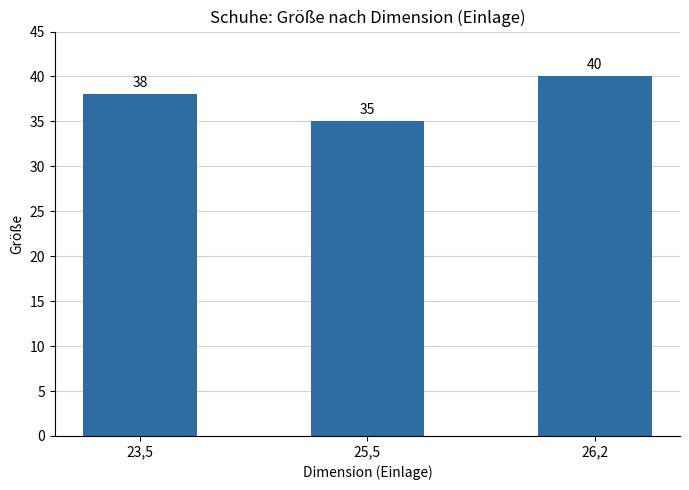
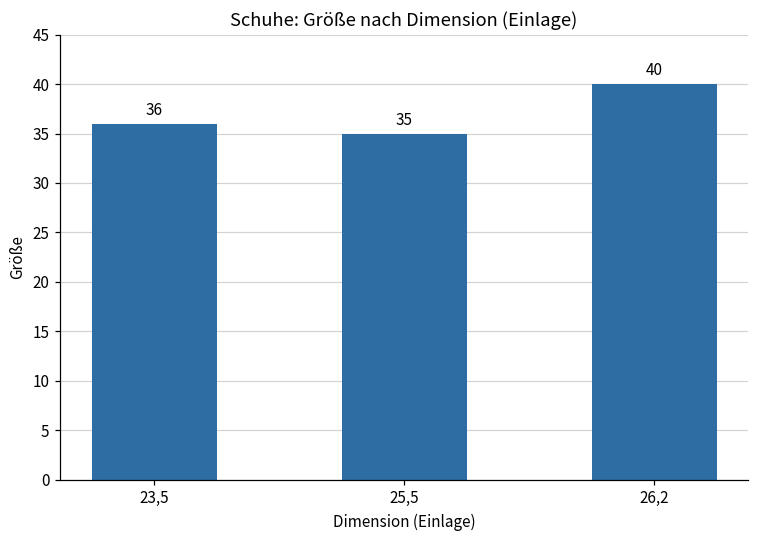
  {
-   "23,5": 38,
+   "23,5": 36,
    "25,5": 35,
    "26,2": 40
  }
